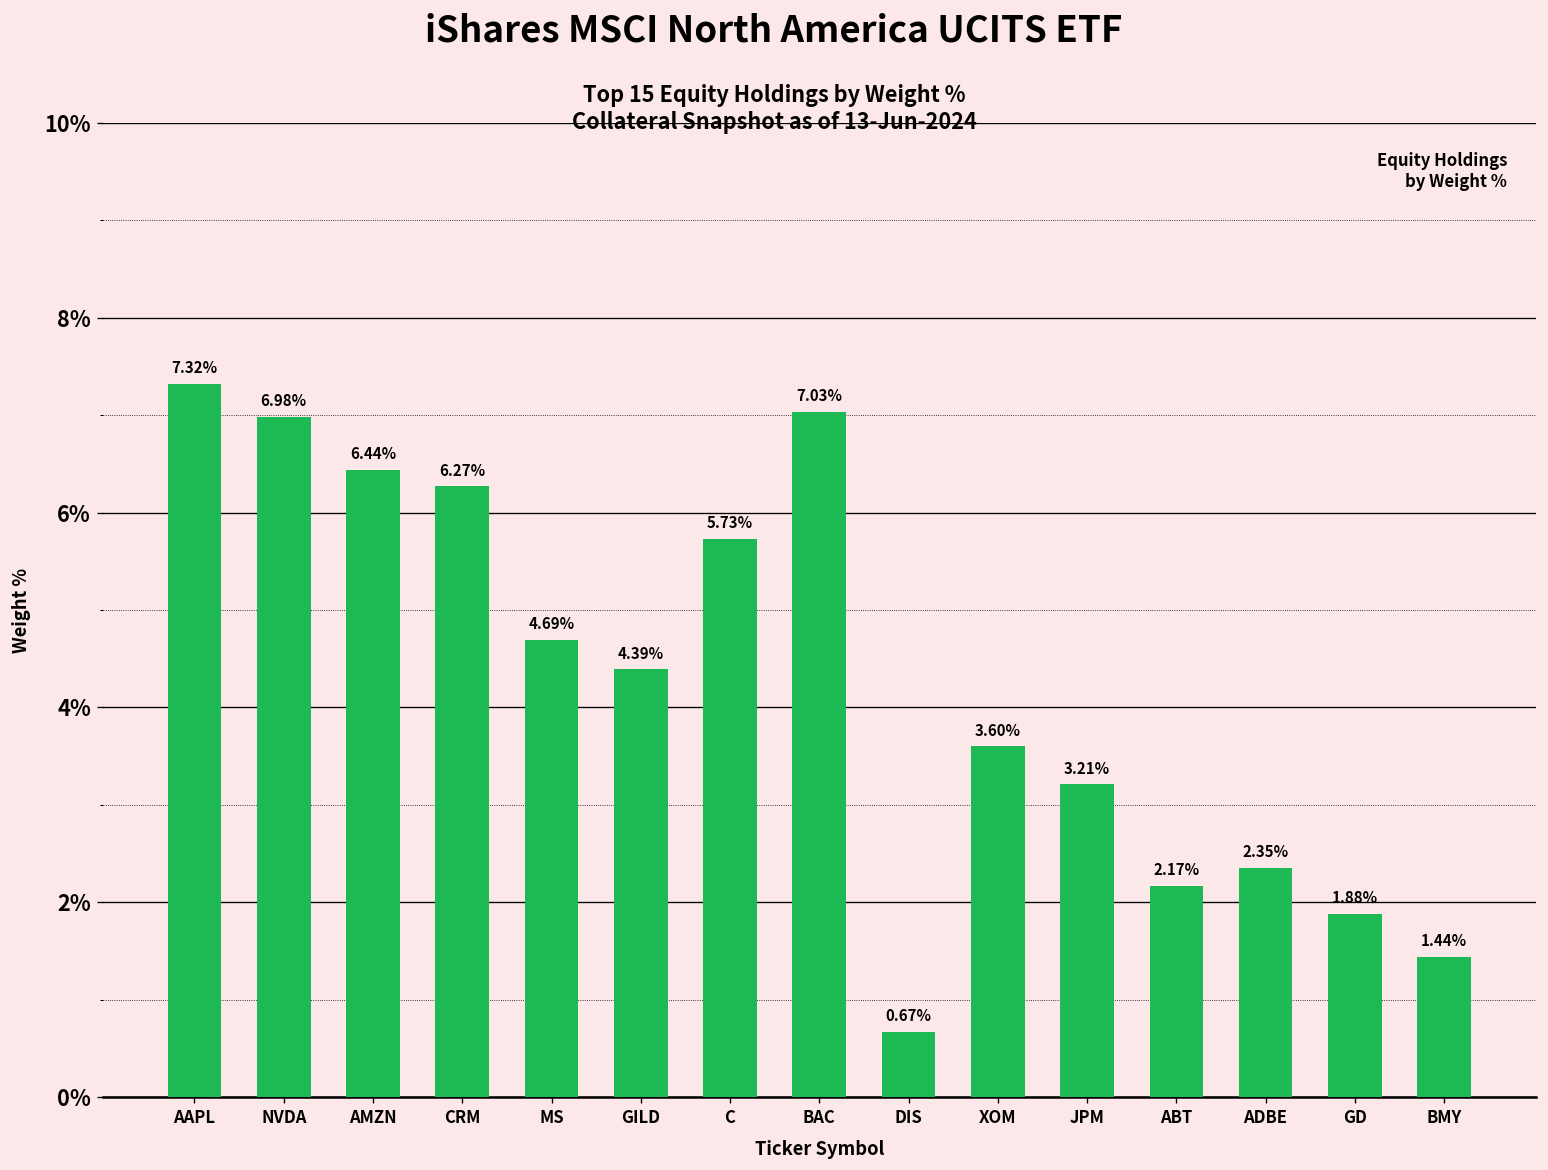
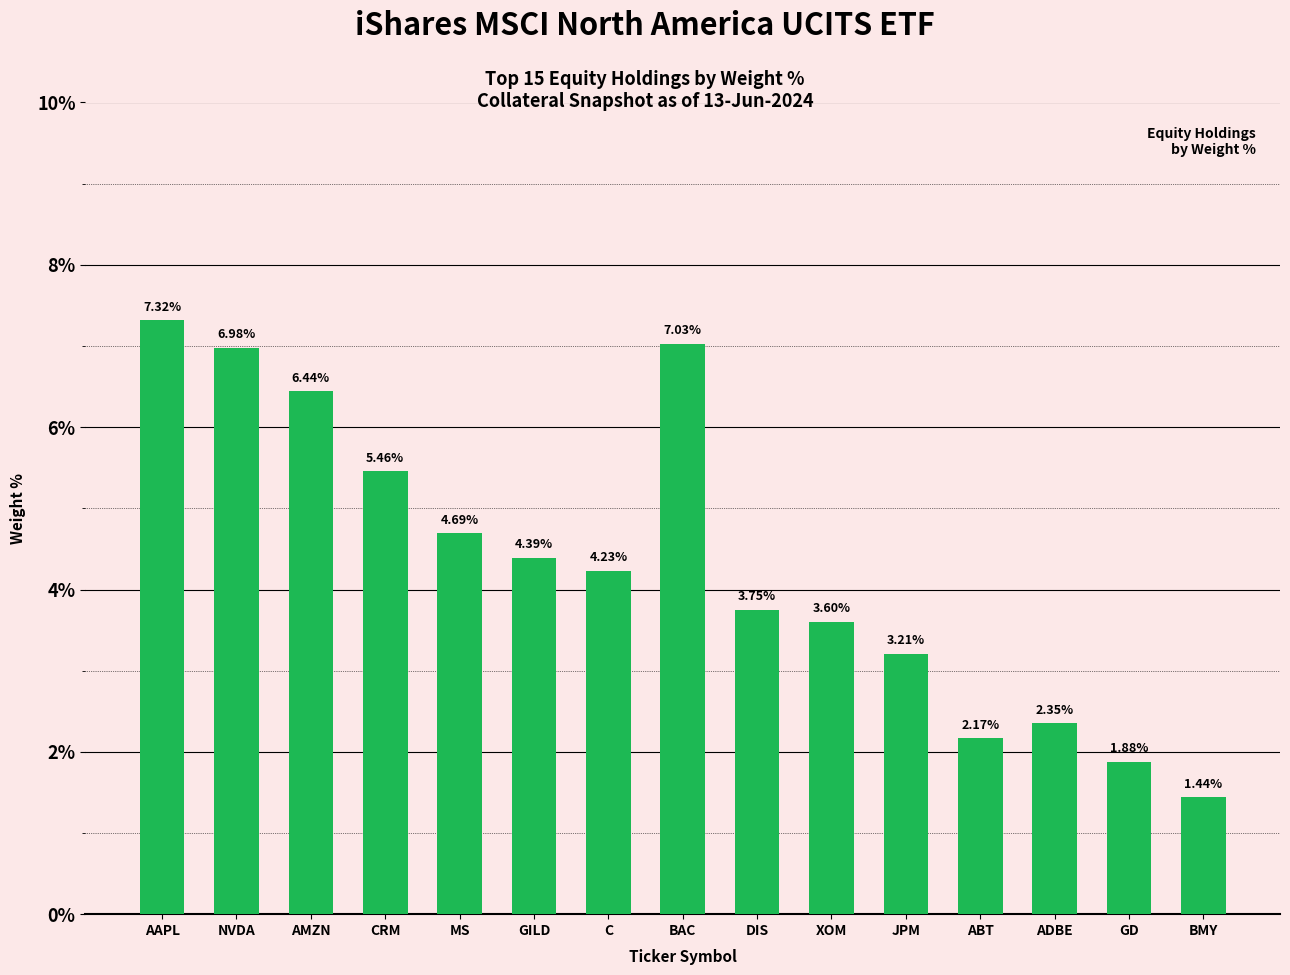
  {
    "AAPL": "7.32%",
    "NVDA": "6.98%",
    "AMZN": "6.44%",
-   "CRM": "6.27%",
+   "CRM": "5.46%",
    "MS": "4.69%",
    "GILD": "4.39%",
-   "C": "5.73%",
+   "C": "4.23%",
    "BAC": "7.03%",
-   "DIS": "0.67%",
+   "DIS": "3.75%",
    "XOM": "3.60%",
    "JPM": "3.21%",
    "ABT": "2.17%",
    "ADBE": "2.35%",
    "GD": "1.88%",
    "BMY": "1.44%"
  }
